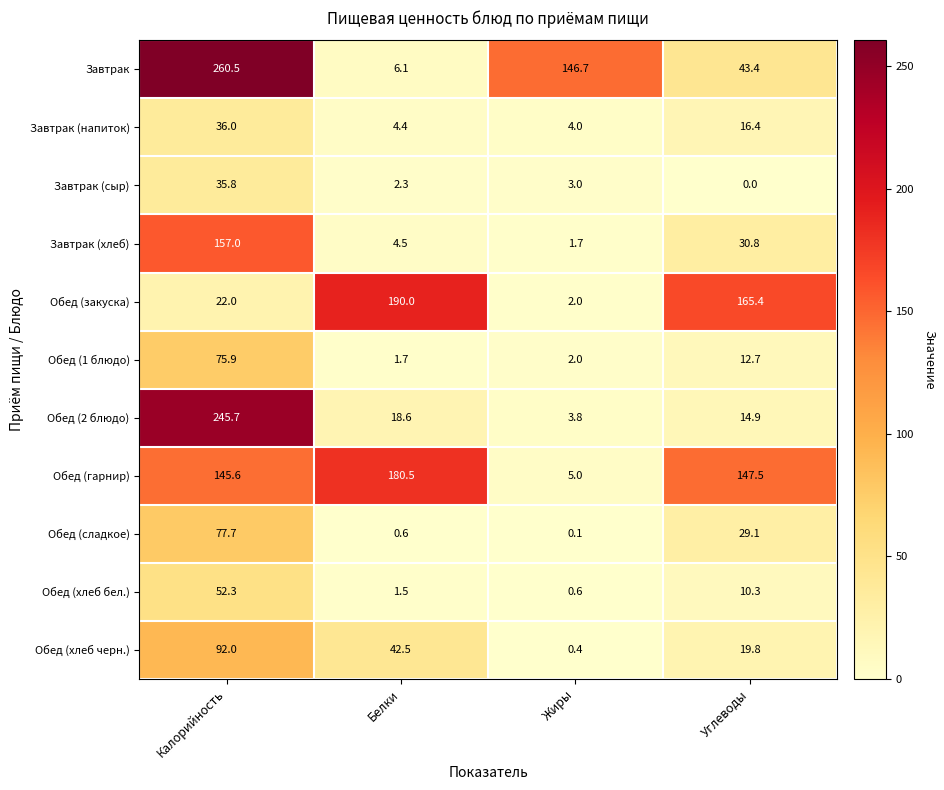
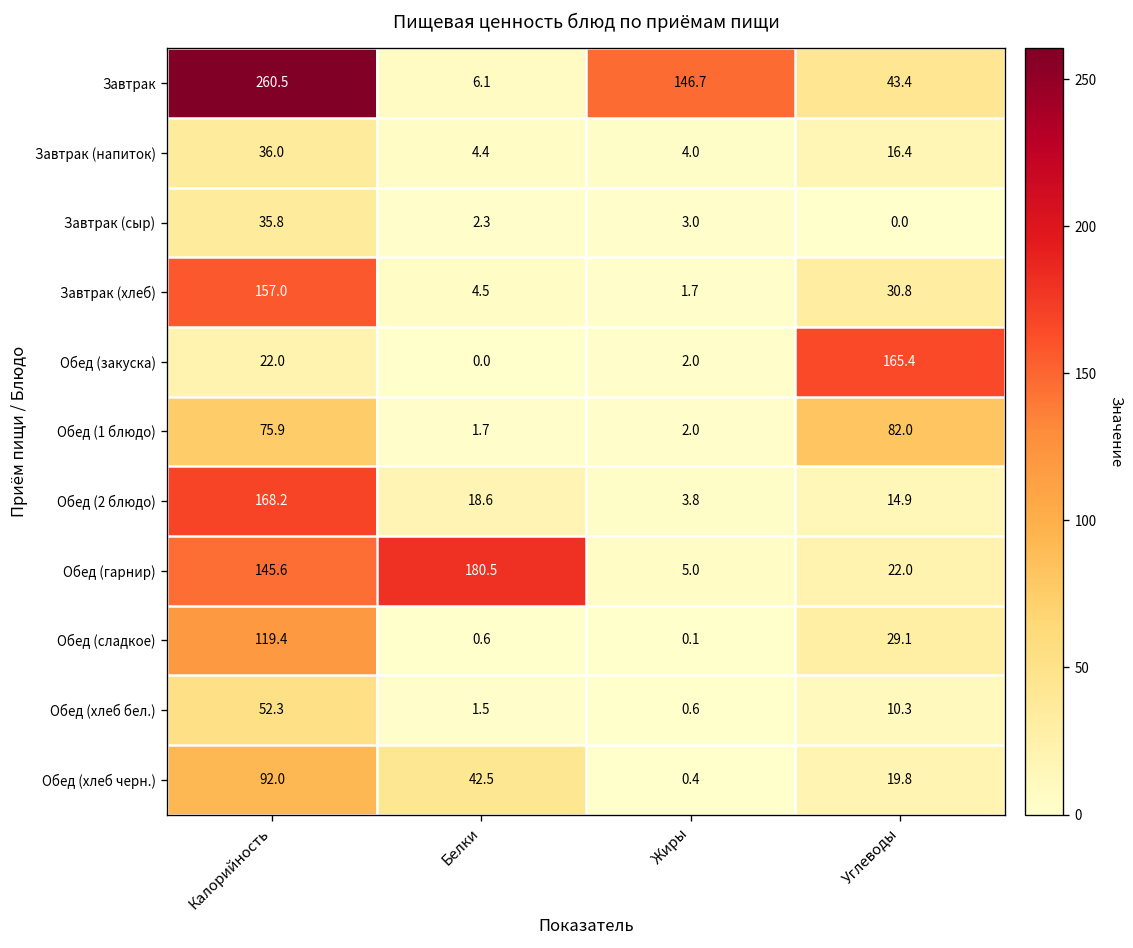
  {
    "Завтрак": {
      "Калорийность": 260.5,
      "Белки": 6.1,
      "Жиры": 146.7,
      "Углеводы": 43.4
    },
    "Завтрак (напиток)": {
      "Калорийность": 36.0,
      "Белки": 4.4,
      "Жиры": 4.0,
      "Углеводы": 16.4
    },
    "Завтрак (сыр)": {
      "Калорийность": 35.8,
      "Белки": 2.3,
      "Жиры": 3.0,
      "Углеводы": 0.0
    },
    "Завтрак (хлеб)": {
      "Калорийность": 157.0,
      "Белки": 4.5,
      "Жиры": 1.7,
      "Углеводы": 30.8
    },
    "Обед (закуска)": {
      "Калорийность": 22.0,
-     "Белки": 190.0,
+     "Белки": 0.0,
      "Жиры": 2.0,
      "Углеводы": 165.4
    },
    "Обед (1 блюдо)": {
      "Калорийность": 75.9,
      "Белки": 1.7,
      "Жиры": 2.0,
-     "Углеводы": 12.7
+     "Углеводы": 82.0
    },
    "Обед (2 блюдо)": {
-     "Калорийность": 245.7,
+     "Калорийность": 168.2,
      "Белки": 18.6,
      "Жиры": 3.8,
      "Углеводы": 14.9
    },
    "Обед (гарнир)": {
      "Калорийность": 145.6,
      "Белки": 180.5,
      "Жиры": 5.0,
-     "Углеводы": 147.5
+     "Углеводы": 22.0
    },
    "Обед (сладкое)": {
-     "Калорийность": 77.7,
+     "Калорийность": 119.4,
      "Белки": 0.6,
      "Жиры": 0.1,
      "Углеводы": 29.1
    },
    "Обед (хлеб бел.)": {
      "Калорийность": 52.3,
      "Белки": 1.5,
      "Жиры": 0.6,
      "Углеводы": 10.3
    },
    "Обед (хлеб черн.)": {
      "Калорийность": 92.0,
      "Белки": 42.5,
      "Жиры": 0.4,
      "Углеводы": 19.8
    }
  }
